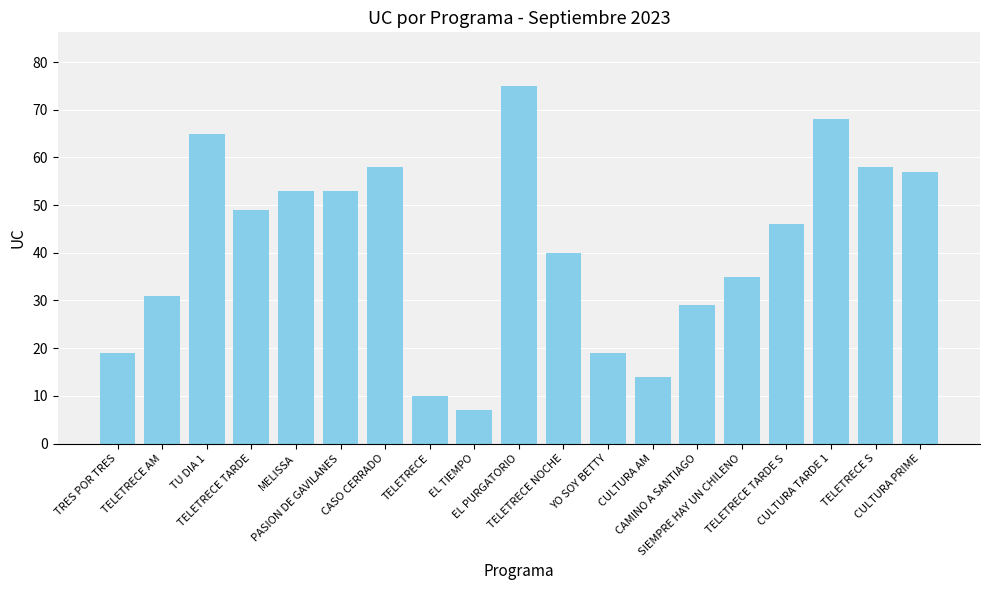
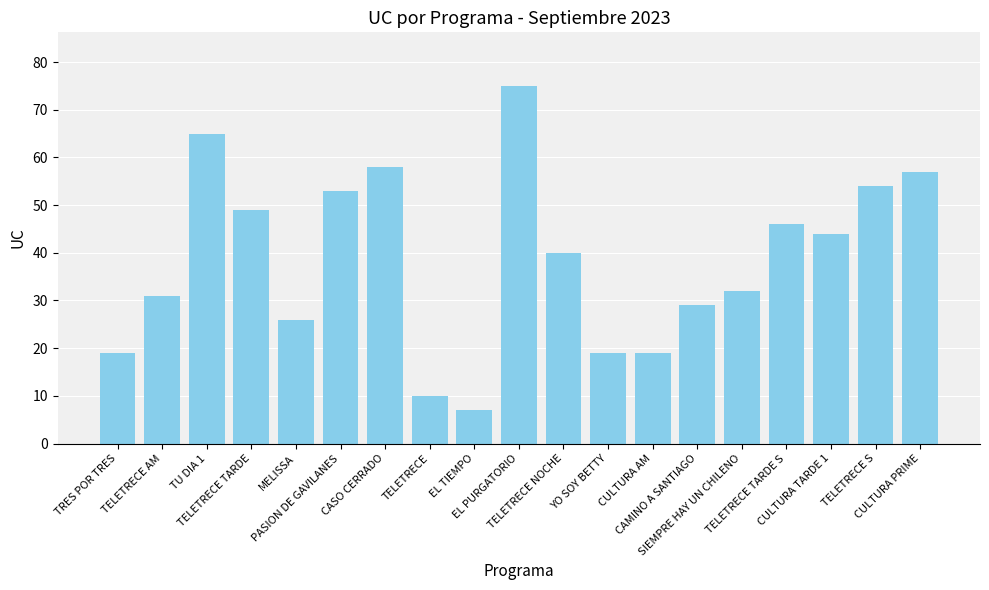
  {
    "TRES POR TRES": 19,
    "TELETRECE AM": 31,
    "TU DIA 1": 65,
    "TELETRECE TARDE": 49,
-   "MELISSA": 53,
+   "MELISSA": 26,
    "PASION DE GAVILANES": 53,
    "CASO CERRADO": 58,
    "TELETRECE": 10,
    "EL TIEMPO": 7,
    "EL PURGATORIO": 75,
    "TELETRECE NOCHE": 40,
    "YO SOY BETTY": 19,
-   "CULTURA AM": 14,
+   "CULTURA AM": 19,
    "CAMINO A SANTIAGO": 29,
-   "SIEMPRE HAY UN CHILENO": 35,
+   "SIEMPRE HAY UN CHILENO": 32,
    "TELETRECE TARDE S": 46,
-   "CULTURA TARDE 1": 68,
-   "TELETRECE S": 58,
+   "CULTURA TARDE 1": 44,
+   "TELETRECE S": 54,
    "CULTURA PRIME": 57
  }
